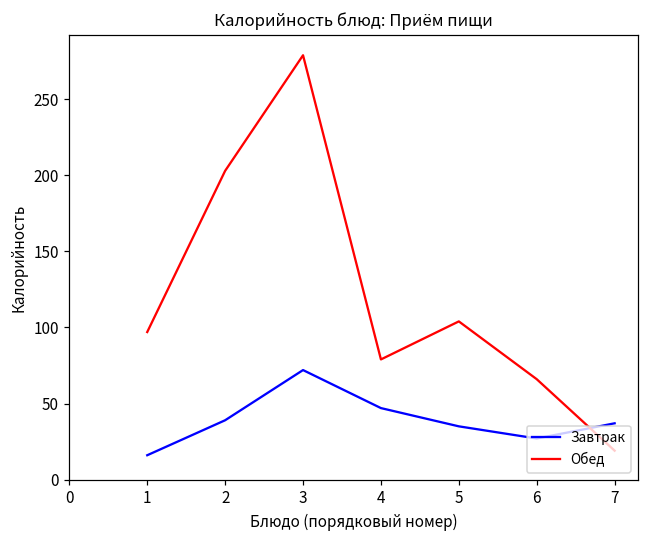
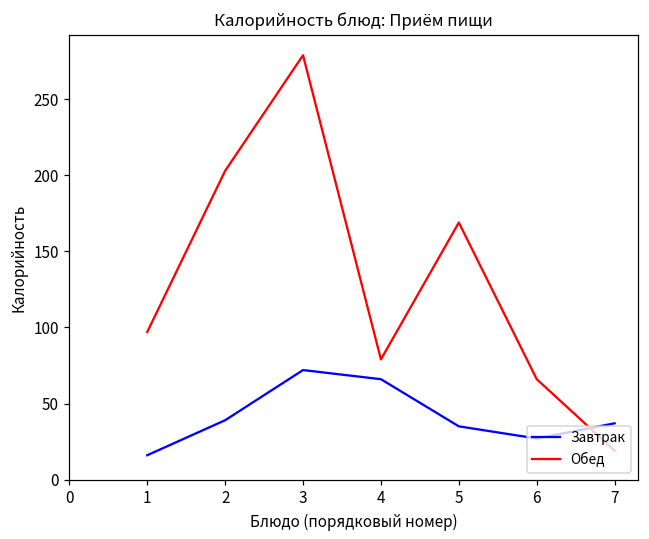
  {
    "Завтрак": {
      "1": 16,
      "2": 39,
      "3": 72,
-     "4": 47,
+     "4": 66,
      "5": 35,
      "7": 37
    },
    "Обед": {
      "1": 97,
      "2": 203,
      "3": 279,
      "4": 79,
-     "5": 104,
+     "5": 169,
      "6": 66
    }
  }
